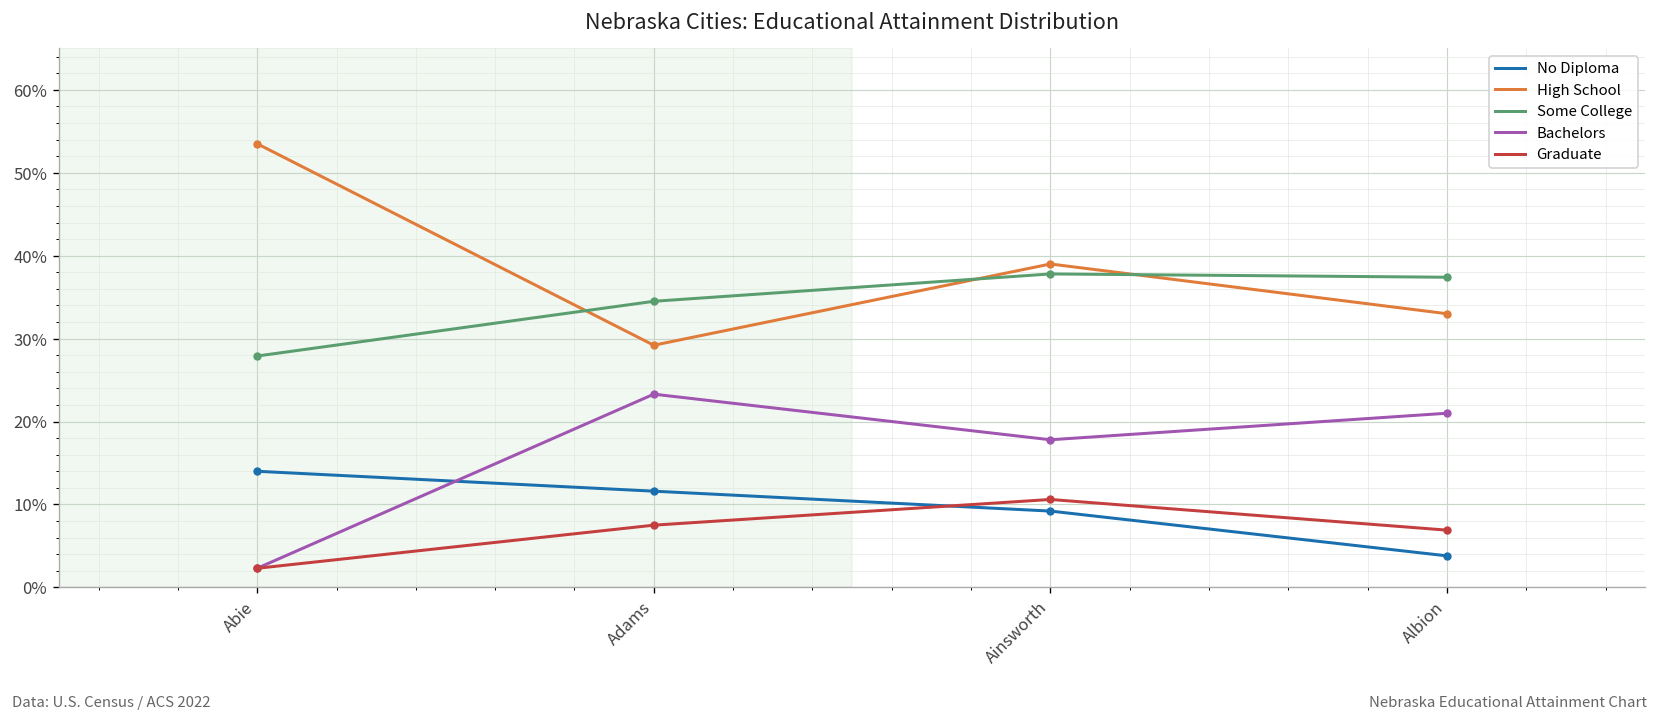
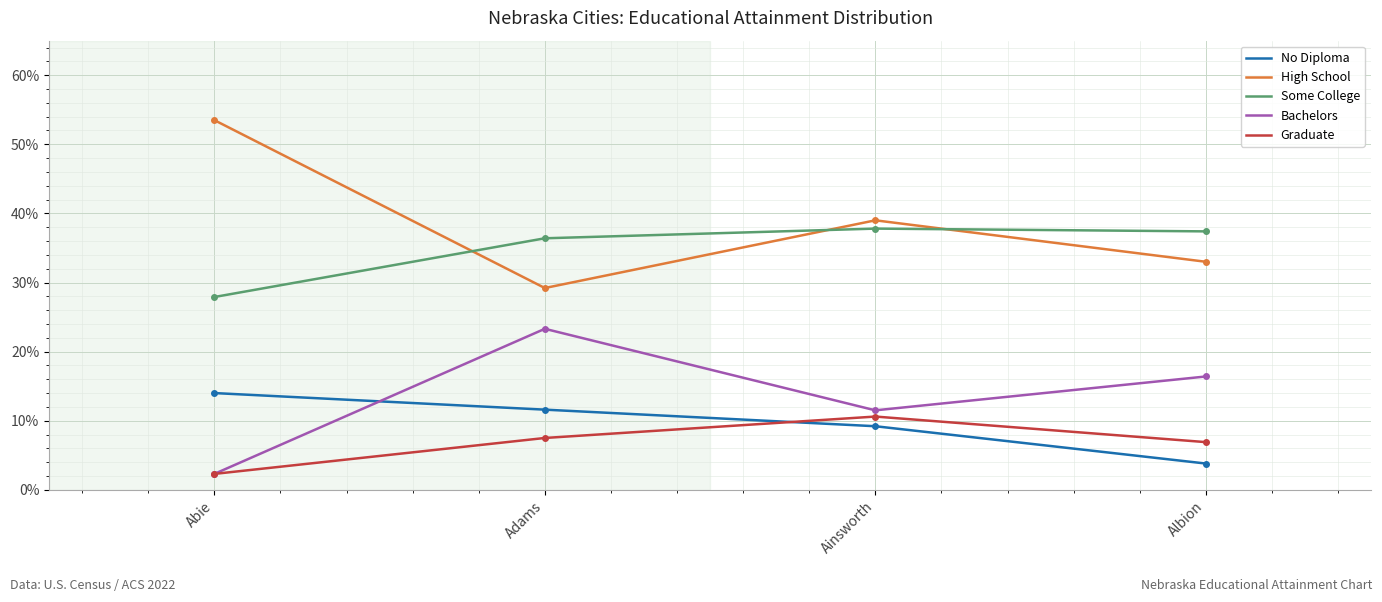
  {
    "No Diploma": {
      "Abie": "14%",
      "Adams": "12%",
      "Ainsworth": "9%",
      "Albion": "4%"
    },
    "High School": {
      "Abie": "54%",
      "Adams": "29%",
      "Ainsworth": "39%",
      "Albion": "33%"
    },
    "Some College": {
      "Abie": "28%",
-     "Adams": "35%",
+     "Adams": "36%",
      "Ainsworth": "38%",
      "Albion": "37%"
    },
    "Bachelors": {
      "Adams": "23%",
-     "Ainsworth": "18%",
-     "Albion": "21%"
+     "Ainsworth": "12%",
+     "Albion": "16%"
    },
    "Graduate": {
      "Adams": "8%",
      "Ainsworth": "11%",
      "Albion": "7%"
    }
  }
